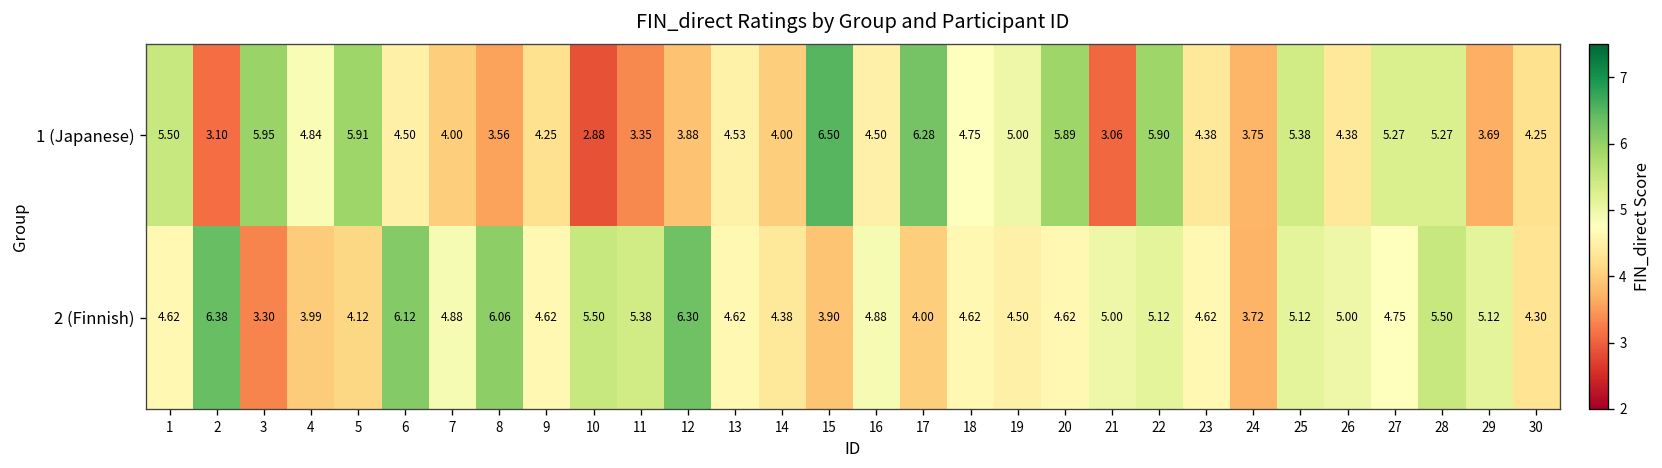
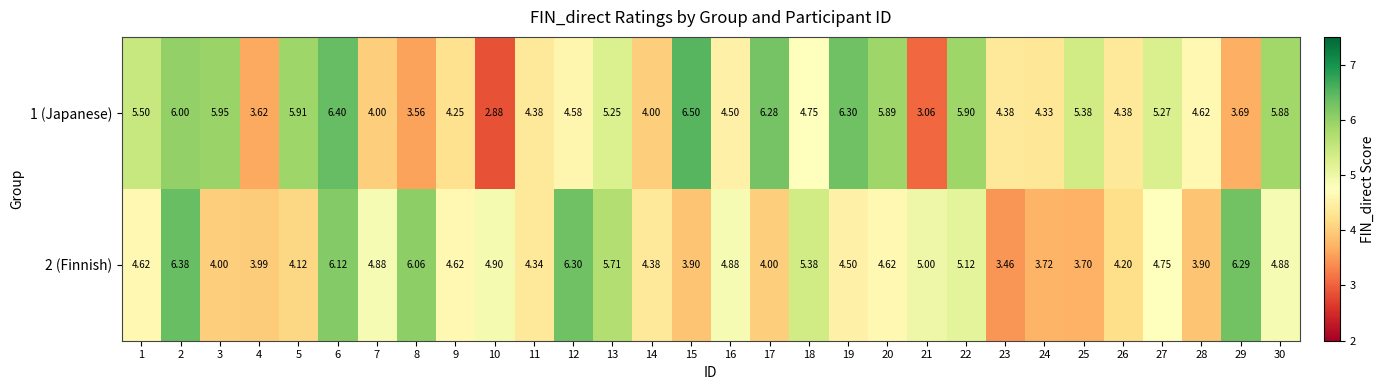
  {
    "1 (Japanese)": {
      "1": 5.50,
-     "2": 3.10,
+     "2": 6.00,
      "3": 5.95,
-     "4": 4.84,
+     "4": 3.62,
      "5": 5.91,
-     "6": 4.50,
+     "6": 6.40,
      "7": 4.00,
      "8": 3.56,
      "9": 4.25,
      "10": 2.88,
-     "11": 3.35,
-     "12": 3.88,
-     "13": 4.53,
+     "11": 4.38,
+     "12": 4.58,
+     "13": 5.25,
      "14": 4.00,
      "15": 6.50,
      "16": 4.50,
      "17": 6.28,
      "18": 4.75,
-     "19": 5.00,
+     "19": 6.30,
      "20": 5.89,
      "21": 3.06,
      "22": 5.90,
      "23": 4.38,
-     "24": 3.75,
+     "24": 4.33,
      "25": 5.38,
      "26": 4.38,
      "27": 5.27,
-     "28": 5.27,
+     "28": 4.62,
      "29": 3.69,
-     "30": 4.25
+     "30": 5.88
    },
    "2 (Finnish)": {
      "1": 4.62,
      "2": 6.38,
-     "3": 3.30,
+     "3": 4.00,
      "4": 3.99,
      "5": 4.12,
      "6": 6.12,
      "7": 4.88,
      "8": 6.06,
      "9": 4.62,
-     "10": 5.50,
-     "11": 5.38,
+     "10": 4.90,
+     "11": 4.34,
      "12": 6.30,
-     "13": 4.62,
+     "13": 5.71,
      "14": 4.38,
      "15": 3.90,
      "16": 4.88,
      "17": 4.00,
-     "18": 4.62,
+     "18": 5.38,
      "19": 4.50,
      "20": 4.62,
      "21": 5.00,
      "22": 5.12,
-     "23": 4.62,
+     "23": 3.46,
      "24": 3.72,
-     "25": 5.12,
-     "26": 5.00,
+     "25": 3.70,
+     "26": 4.20,
      "27": 4.75,
-     "28": 5.50,
-     "29": 5.12,
-     "30": 4.30
+     "28": 3.90,
+     "29": 6.29,
+     "30": 4.88
    }
  }
